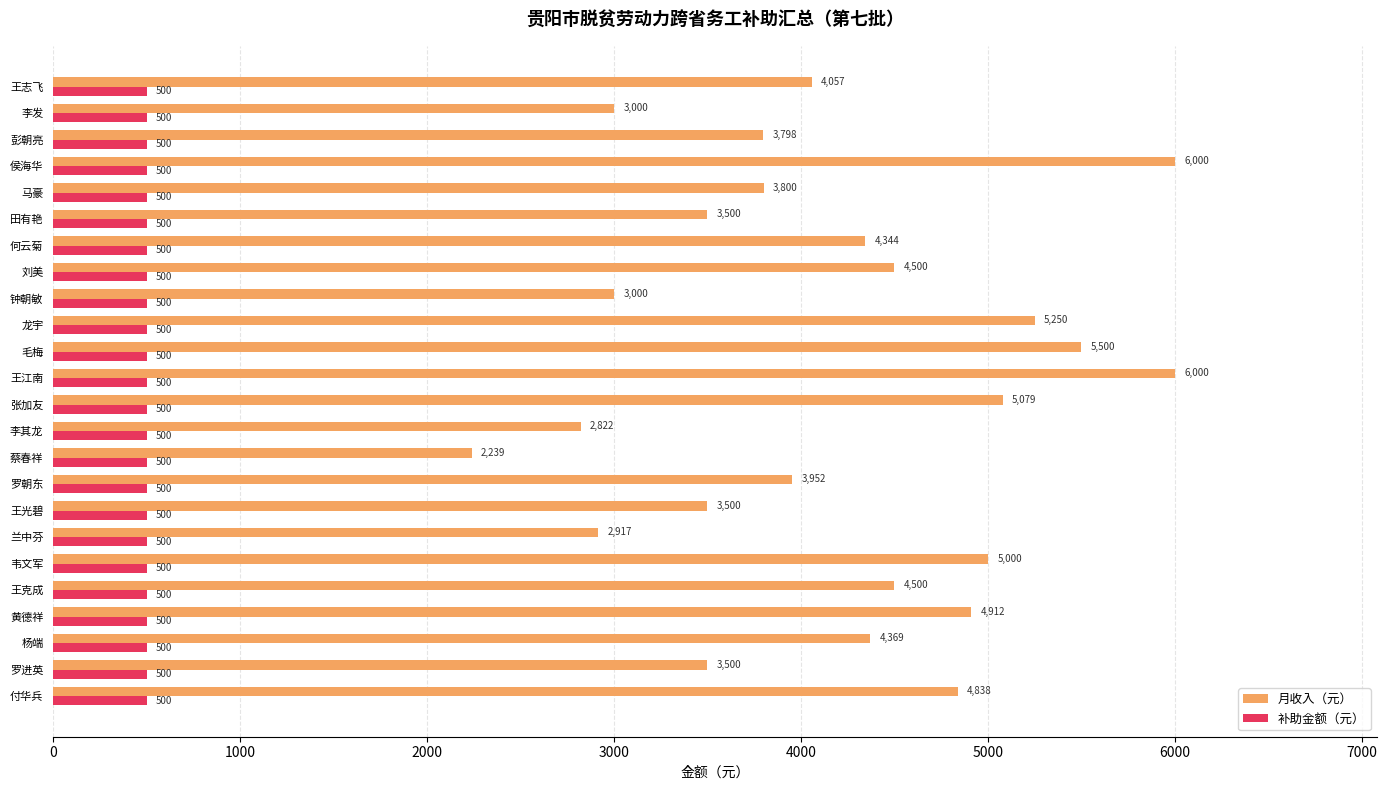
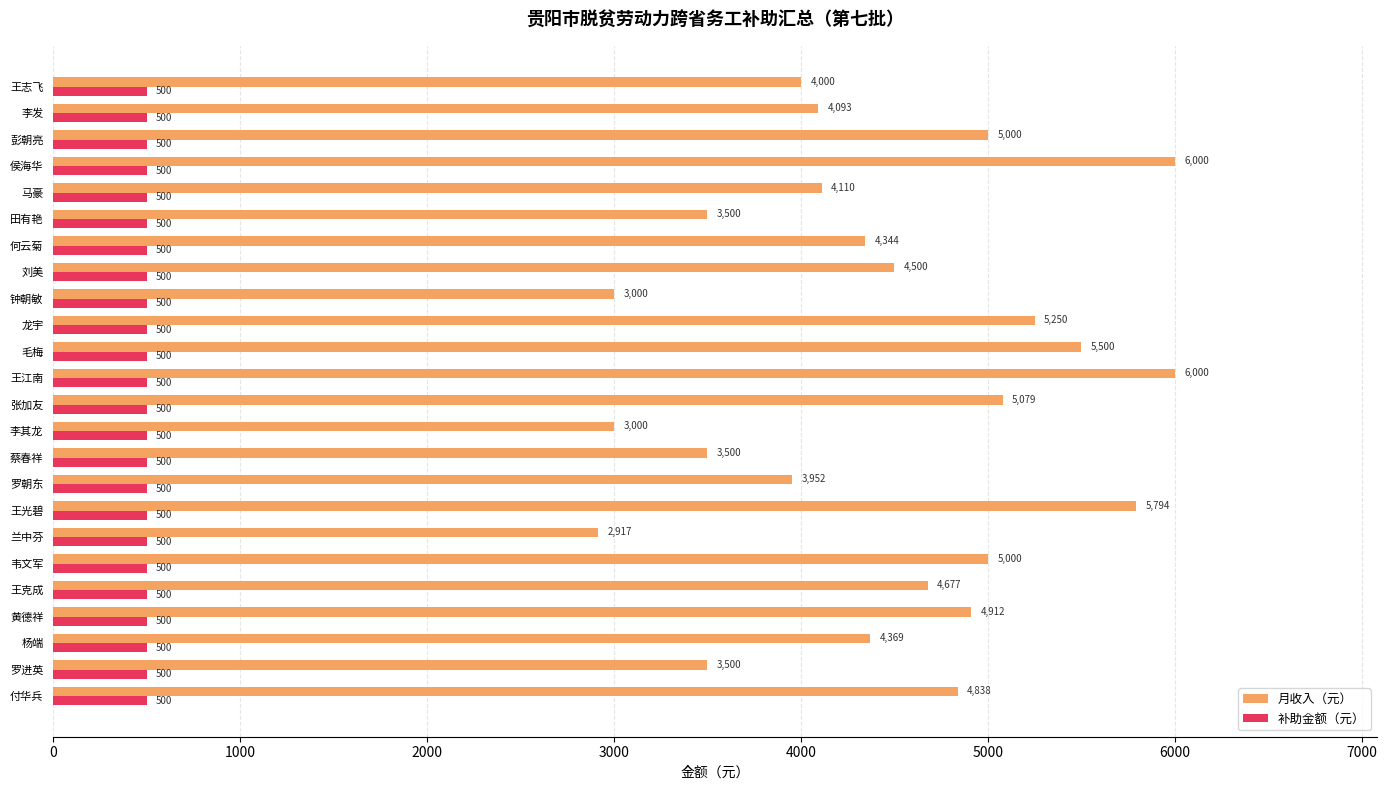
  {
    "月收入（元）": {
-     "王志飞": "4,057",
-     "李发": "3,000",
-     "彭朝亮": "3,798",
+     "王志飞": "4,000",
+     "李发": "4,093",
+     "彭朝亮": "5,000",
      "侯海华": "6,000",
-     "马豪": "3,800",
+     "马豪": "4,110",
      "田有艳": "3,500",
      "何云菊": "4,344",
      "刘美": "4,500",
      "钟朝敏": "3,000",
      "龙宇": "5,250",
      "毛梅": "5,500",
      "王江南": "6,000",
      "张加友": "5,079",
-     "李其龙": "2,822",
-     "蔡春祥": "2,239",
+     "李其龙": "3,000",
+     "蔡春祥": "3,500",
      "罗朝东": "3,952",
-     "王光碧": "3,500",
+     "王光碧": "5,794",
      "兰中芬": "2,917",
      "韦文军": "5,000",
-     "王克成": "4,500",
+     "王克成": "4,677",
      "黄德祥": "4,912",
      "杨端": "4,369",
      "罗进英": "3,500",
      "付华兵": "4,838"
    },
    "补助金额（元）": {
      "王志飞": "500",
      "李发": "500",
      "彭朝亮": "500",
      "侯海华": "500",
      "马豪": "500",
      "田有艳": "500",
      "何云菊": "500",
      "刘美": "500",
      "钟朝敏": "500",
      "龙宇": "500",
      "毛梅": "500",
      "王江南": "500",
      "张加友": "500",
      "李其龙": "500",
      "蔡春祥": "500",
      "罗朝东": "500",
      "王光碧": "500",
      "兰中芬": "500",
      "韦文军": "500",
      "王克成": "500",
      "黄德祥": "500",
      "杨端": "500",
      "罗进英": "500",
      "付华兵": "500"
    }
  }
